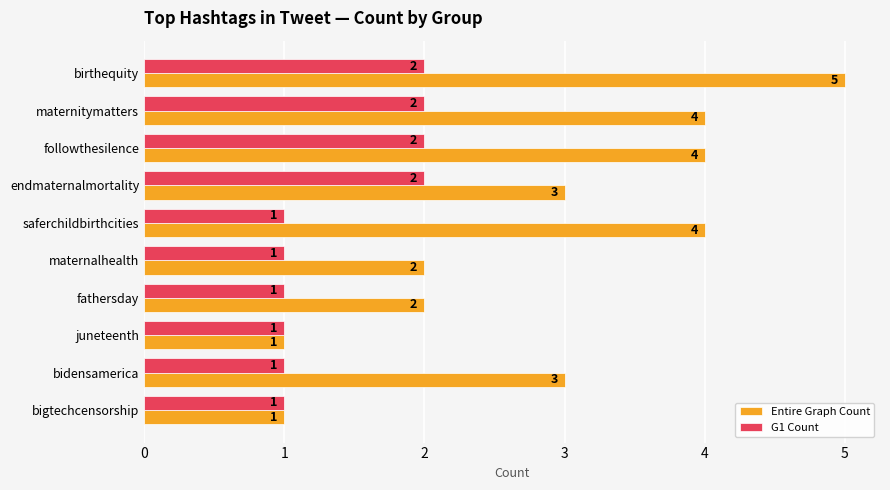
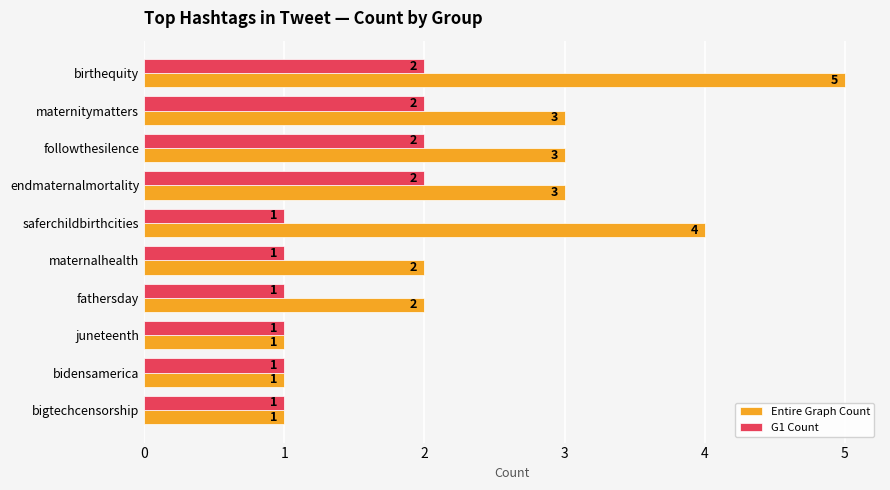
  {
    "Entire Graph Count": {
      "birthequity": 5,
-     "maternitymatters": 4,
-     "followthesilence": 4,
+     "maternitymatters": 3,
+     "followthesilence": 3,
      "endmaternalmortality": 3,
      "saferchildbirthcities": 4,
      "maternalhealth": 2,
      "fathersday": 2,
      "juneteenth": 1,
-     "bidensamerica": 3,
+     "bidensamerica": 1,
      "bigtechcensorship": 1
    },
    "G1 Count": {
      "birthequity": 2,
      "maternitymatters": 2,
      "followthesilence": 2,
      "endmaternalmortality": 2,
      "saferchildbirthcities": 1,
      "maternalhealth": 1,
      "fathersday": 1,
      "juneteenth": 1,
      "bidensamerica": 1,
      "bigtechcensorship": 1
    }
  }
